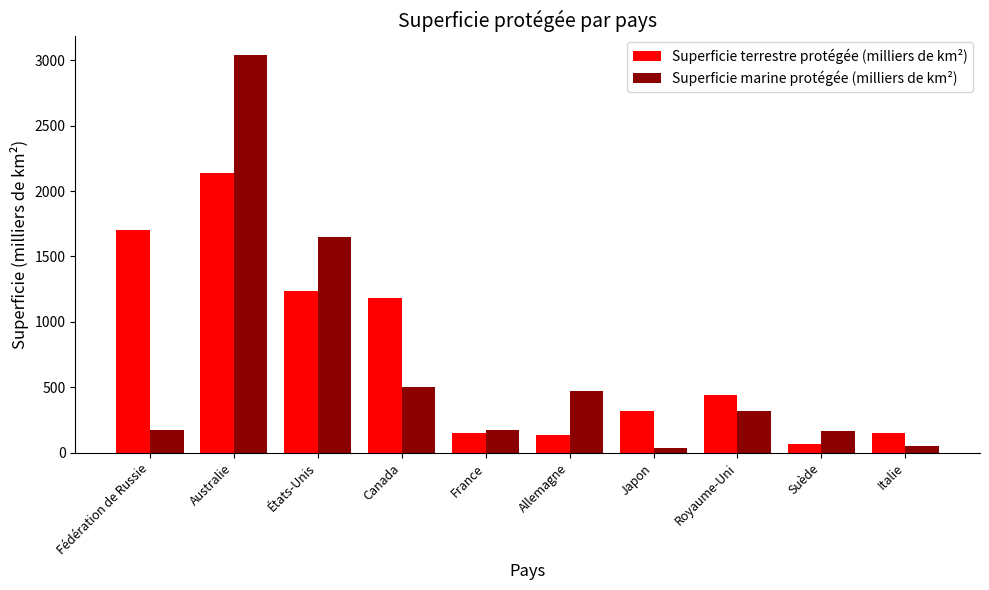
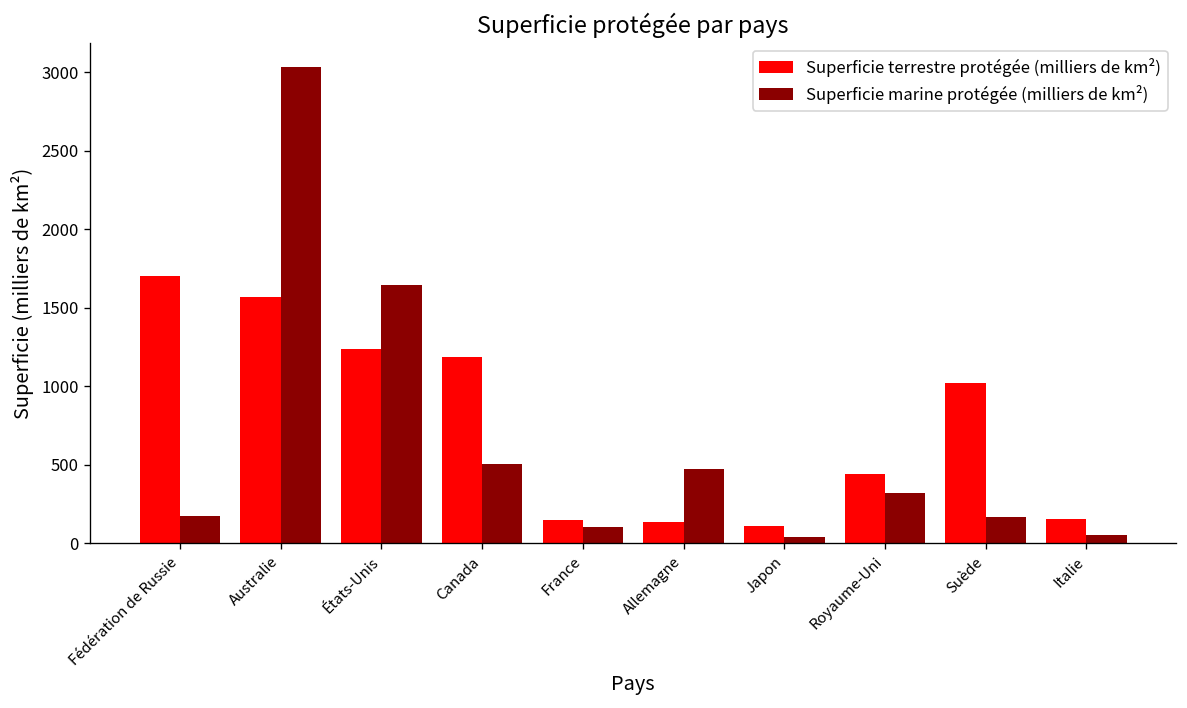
  {
    "Superficie terrestre protégée (milliers de km²)": {
      "Fédération de Russie": 1700,
-     "Australie": 2140,
+     "Australie": 1570,
      "États-Unis": 1240,
      "Canada": 1190,
      "France": 150,
      "Allemagne": 140,
-     "Japon": 320,
+     "Japon": 110,
      "Royaume-Uni": 440,
-     "Suède": 70,
+     "Suède": 1020,
      "Italie": 160
    },
    "Superficie marine protégée (milliers de km²)": {
      "Fédération de Russie": 170,
      "Australie": 3040,
      "États-Unis": 1650,
      "Canada": 510,
-     "France": 170,
+     "France": 110,
      "Allemagne": 470,
      "Japon": 40,
      "Royaume-Uni": 320,
      "Suède": 170,
      "Italie": 50
    }
  }
